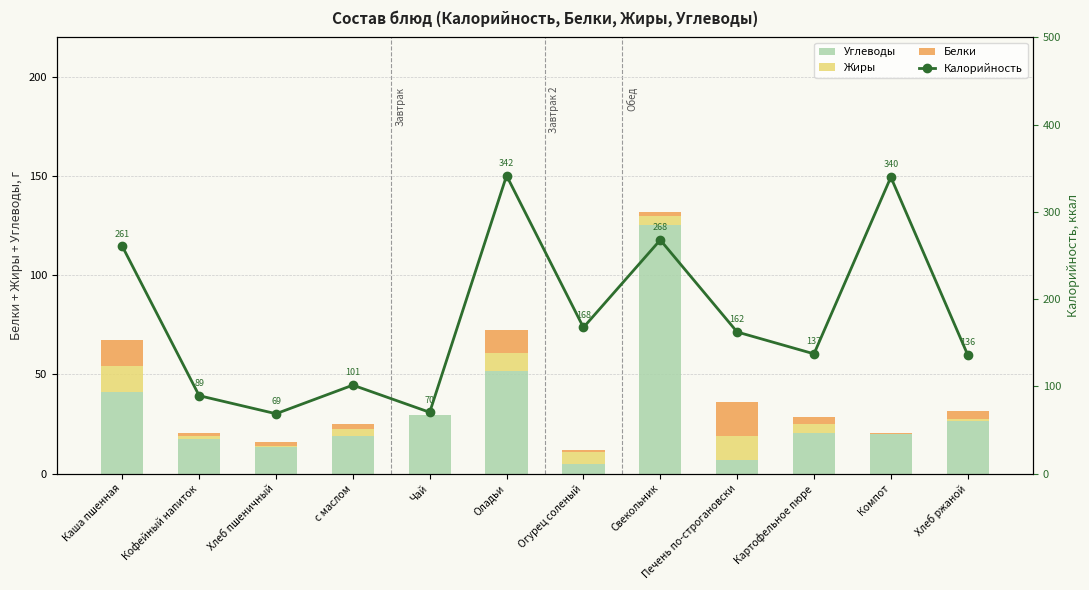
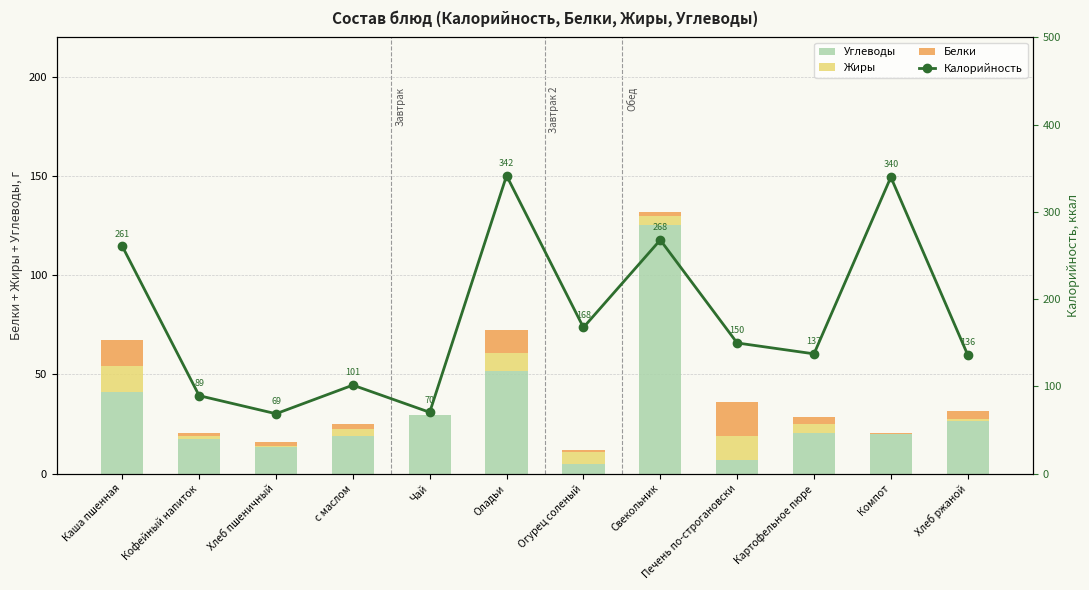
  {
    "Калорийность": {
      "Каша пшенная": 261,
      "Кофейный напиток": 89,
      "Хлеб пшеничный": 69,
      "с маслом": 101,
      "Чай": 70,
      "Оладьи": 342,
      "Огурец соленый": 168,
      "Свекольник": 268,
-     "Печень по-строгановски": 162,
+     "Печень по-строгановски": 150,
      "Картофельное пюре": 137,
      "Компот": 340,
      "Хлеб ржаной": 136
    }
  }
